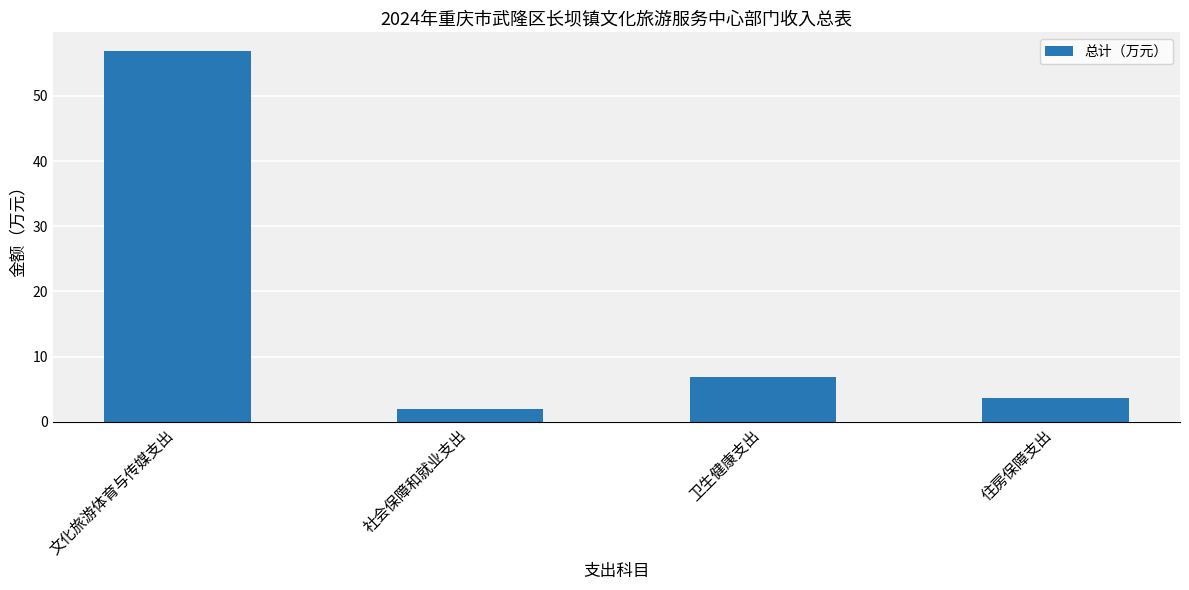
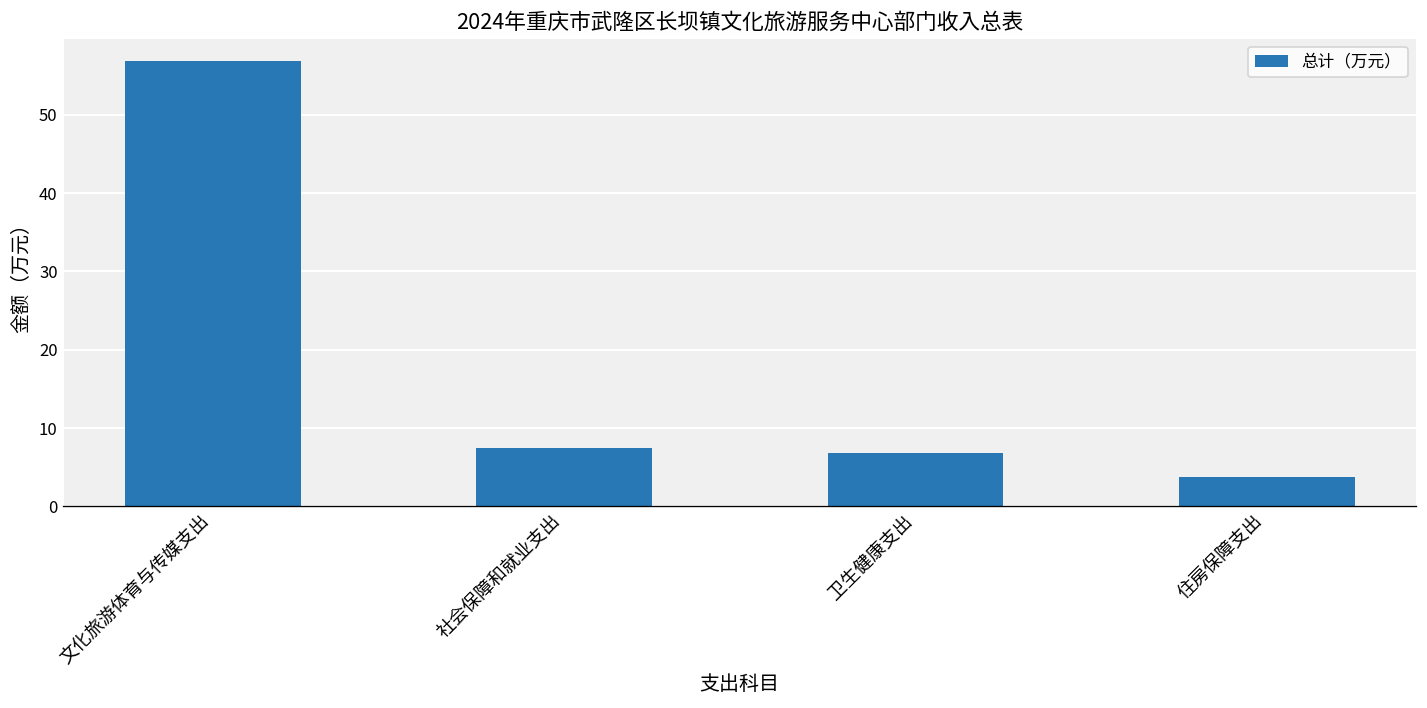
  {
    "文化旅游体育与传媒支出": 57,
-   "社会保障和就业支出": 2,
+   "社会保障和就业支出": 7,
    "卫生健康支出": 7,
    "住房保障支出": 4
  }
